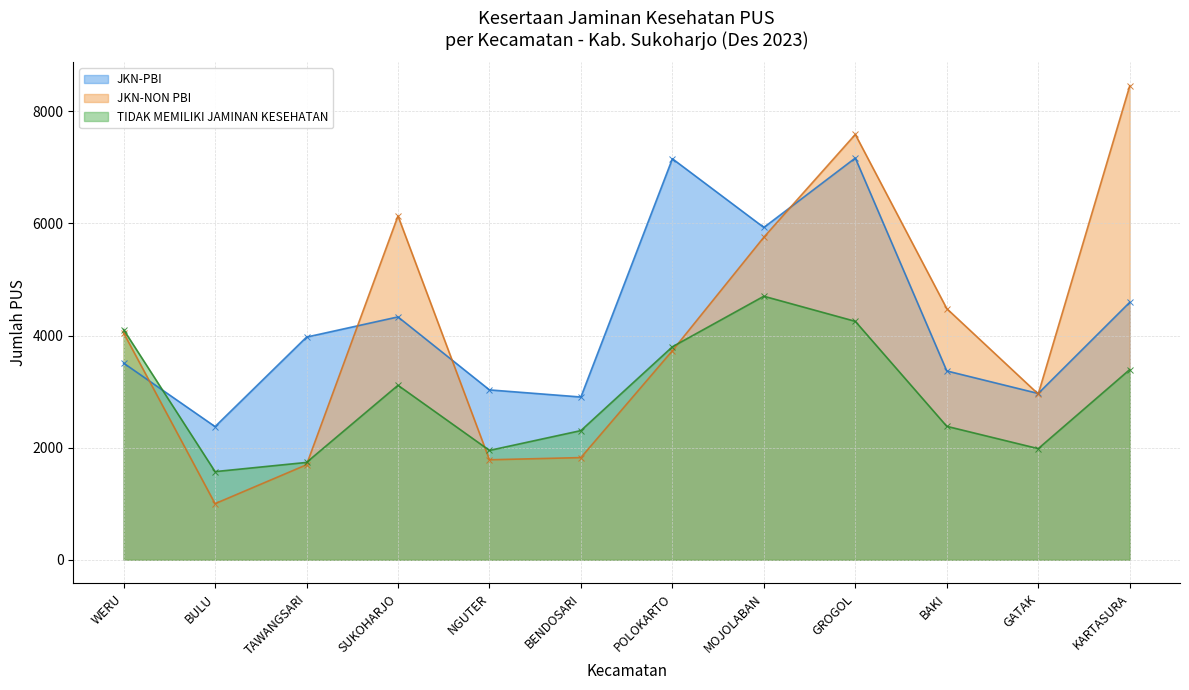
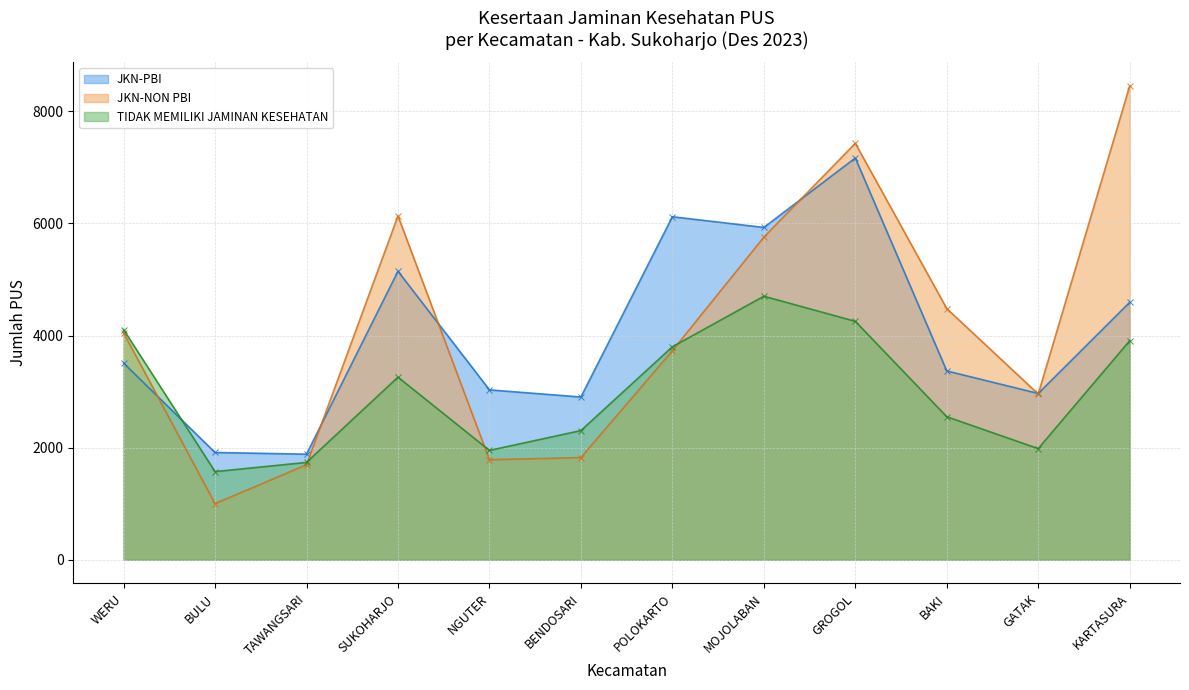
  {
    "JKN-PBI": {
      "WERU": 3500,
-     "BULU": 2400,
-     "TAWANGSARI": 4000,
-     "SUKOHARJO": 4300,
+     "BULU": 1900,
+     "TAWANGSARI": 1900,
+     "SUKOHARJO": 5100,
      "NGUTER": 3000,
      "BENDOSARI": 2900,
-     "POLOKARTO": 7200,
+     "POLOKARTO": 6100,
      "MOJOLABAN": 5900,
      "GROGOL": 7200,
      "BAKI": 3400,
      "KARTASURA": 4600
    },
    "JKN-NON PBI": {
      "WERU": 4000,
      "BULU": 1000,
      "SUKOHARJO": 6100,
      "NGUTER": 1800,
      "BENDOSARI": 1800,
      "POLOKARTO": 3700,
      "MOJOLABAN": 5800,
-     "GROGOL": 7600,
+     "GROGOL": 7400,
      "BAKI": 4500,
      "KARTASURA": 8500
    },
    "TIDAK MEMILIKI JAMINAN KESEHATAN": {
      "WERU": 4100,
      "BULU": 1600,
-     "SUKOHARJO": 3100,
+     "SUKOHARJO": 3300,
      "NGUTER": 2000,
      "BENDOSARI": 2300,
      "POLOKARTO": 3800,
      "MOJOLABAN": 4700,
      "GROGOL": 4300,
-     "BAKI": 2400,
+     "BAKI": 2600,
      "GATAK": 2000,
-     "KARTASURA": 3400
+     "KARTASURA": 3900
    }
  }
